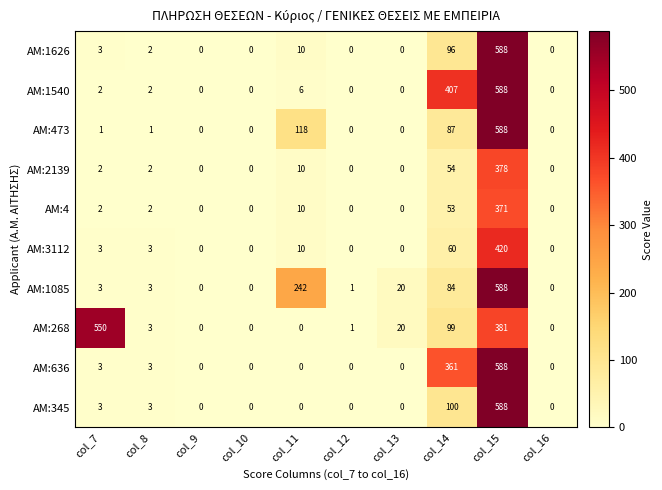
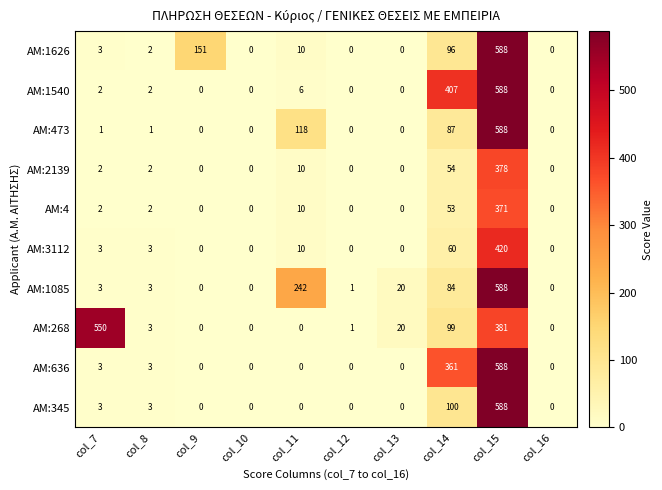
  {
    "AM:1626": {
      "col_7": 3,
      "col_8": 2,
-     "col_9": 0,
+     "col_9": 151,
      "col_10": 0,
      "col_11": 10,
      "col_12": 0,
      "col_13": 0,
      "col_14": 96,
      "col_15": 588,
      "col_16": 0
    },
    "AM:1540": {
      "col_7": 2,
      "col_8": 2,
      "col_9": 0,
      "col_10": 0,
      "col_11": 6,
      "col_12": 0,
      "col_13": 0,
      "col_14": 407,
      "col_15": 588,
      "col_16": 0
    },
    "AM:473": {
      "col_7": 1,
      "col_8": 1,
      "col_9": 0,
      "col_10": 0,
      "col_11": 118,
      "col_12": 0,
      "col_13": 0,
      "col_14": 87,
      "col_15": 588,
      "col_16": 0
    },
    "AM:2139": {
      "col_7": 2,
      "col_8": 2,
      "col_9": 0,
      "col_10": 0,
      "col_11": 10,
      "col_12": 0,
      "col_13": 0,
      "col_14": 54,
      "col_15": 378,
      "col_16": 0
    },
    "AM:4": {
      "col_7": 2,
      "col_8": 2,
      "col_9": 0,
      "col_10": 0,
      "col_11": 10,
      "col_12": 0,
      "col_13": 0,
      "col_14": 53,
      "col_15": 371,
      "col_16": 0
    },
    "AM:3112": {
      "col_7": 3,
      "col_8": 3,
      "col_9": 0,
      "col_10": 0,
      "col_11": 10,
      "col_12": 0,
      "col_13": 0,
      "col_14": 60,
      "col_15": 420,
      "col_16": 0
    },
    "AM:1085": {
      "col_7": 3,
      "col_8": 3,
      "col_9": 0,
      "col_10": 0,
      "col_11": 242,
      "col_12": 1,
      "col_13": 20,
      "col_14": 84,
      "col_15": 588,
      "col_16": 0
    },
    "AM:268": {
      "col_7": 550,
      "col_8": 3,
      "col_9": 0,
      "col_10": 0,
      "col_11": 0,
      "col_12": 1,
      "col_13": 20,
      "col_14": 99,
      "col_15": 381,
      "col_16": 0
    },
    "AM:636": {
      "col_7": 3,
      "col_8": 3,
      "col_9": 0,
      "col_10": 0,
      "col_11": 0,
      "col_12": 0,
      "col_13": 0,
      "col_14": 361,
      "col_15": 588,
      "col_16": 0
    },
    "AM:345": {
      "col_7": 3,
      "col_8": 3,
      "col_9": 0,
      "col_10": 0,
      "col_11": 0,
      "col_12": 0,
      "col_13": 0,
      "col_14": 100,
      "col_15": 588,
      "col_16": 0
    }
  }
